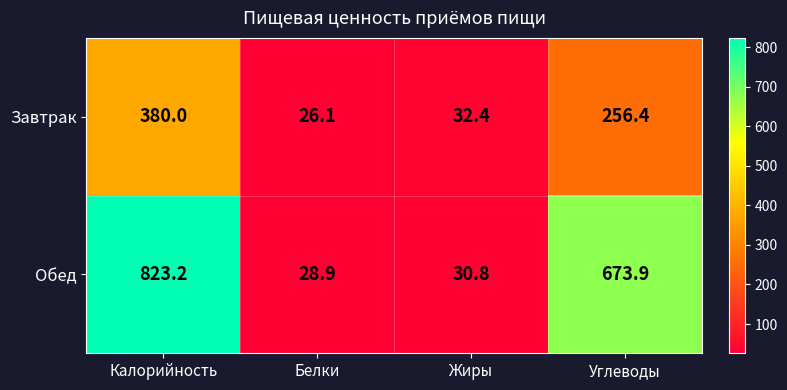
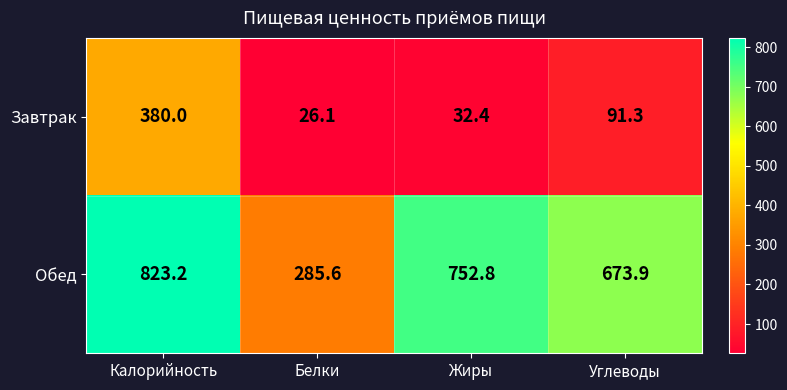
  {
    "Завтрак": {
      "Калорийность": 380.0,
      "Белки": 26.1,
      "Жиры": 32.4,
-     "Углеводы": 256.4
+     "Углеводы": 91.3
    },
    "Обед": {
      "Калорийность": 823.2,
-     "Белки": 28.9,
-     "Жиры": 30.8,
+     "Белки": 285.6,
+     "Жиры": 752.8,
      "Углеводы": 673.9
    }
  }
